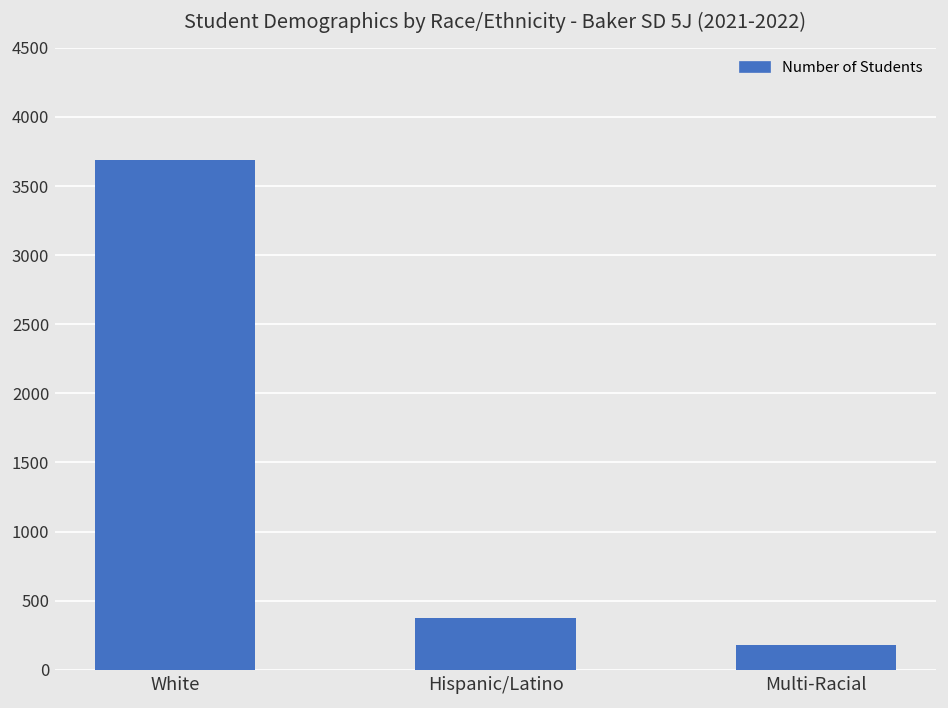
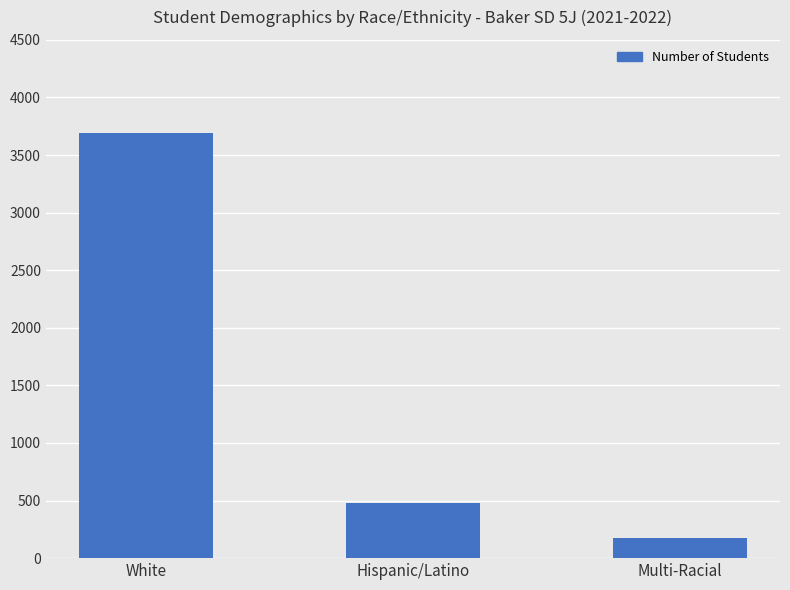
  {
    "White": 3690,
-   "Hispanic/Latino": 370,
+   "Hispanic/Latino": 480,
    "Multi-Racial": 180
  }
